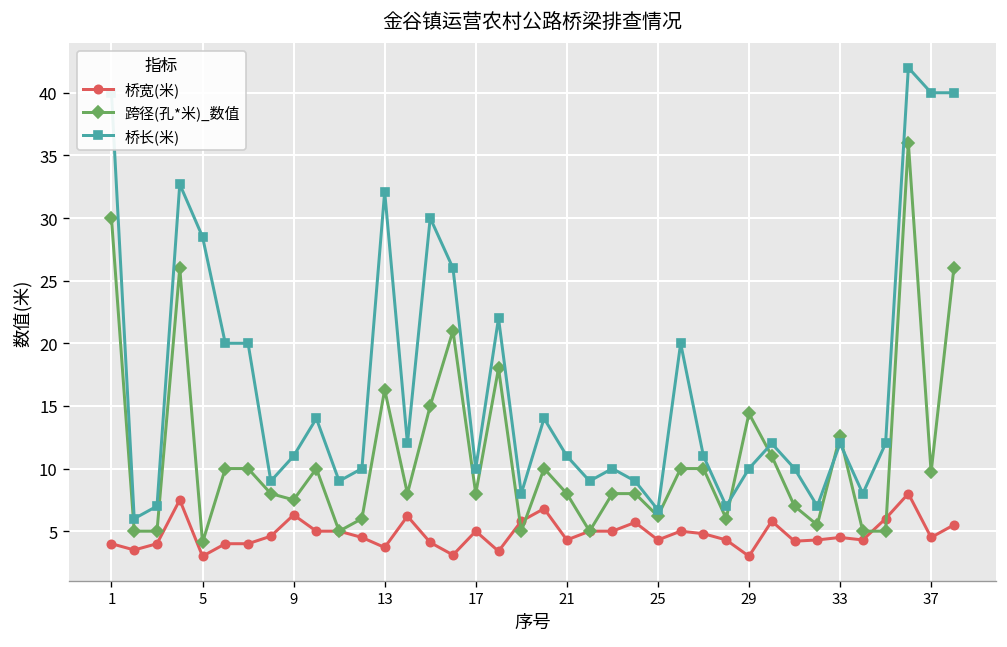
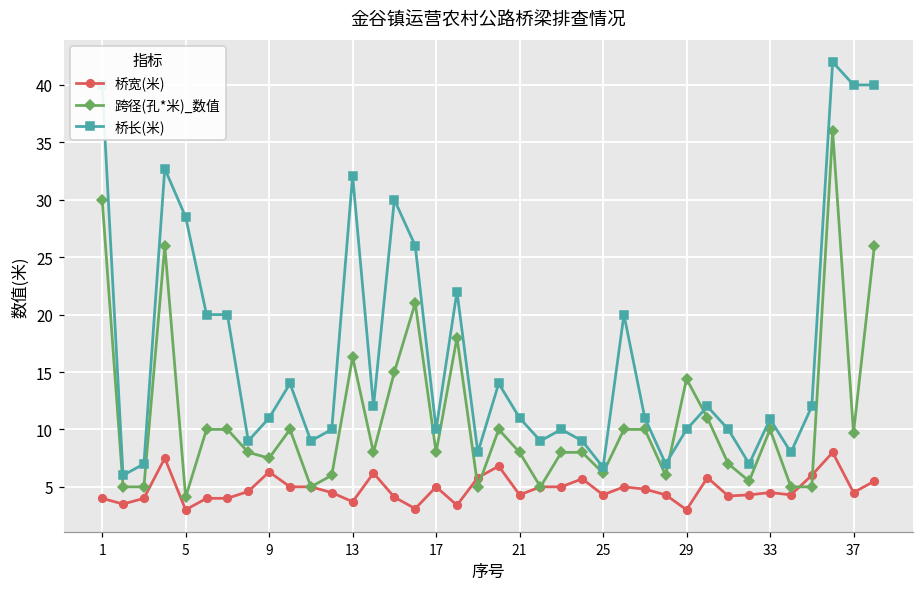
  {
    "桥宽(米)": {
      "1": 4.0,
      "5": 3.0,
      "9": 6.3,
      "13": 3.7,
      "17": 5.0,
      "21": 4.3,
      "25": 4.3,
      "29": 3.0,
      "33": 4.5,
      "37": 4.5
    },
    "跨径(孔*米)_数值": {
      "1": 30.0,
      "5": 4.1,
      "9": 7.5,
      "13": 16.3,
      "17": 8.0,
      "21": 8.0,
      "25": 6.2,
      "29": 14.4,
-     "33": 12.6,
+     "33": 10.0,
      "37": 9.7
    },
    "桥长(米)": {
      "5": 28.5,
      "9": 11.0,
      "13": 32.1,
      "17": 10.0,
      "21": 11.0,
      "25": 6.7,
      "29": 10.0,
-     "33": 12.0,
+     "33": 10.9,
      "37": 40.0
    }
  }
